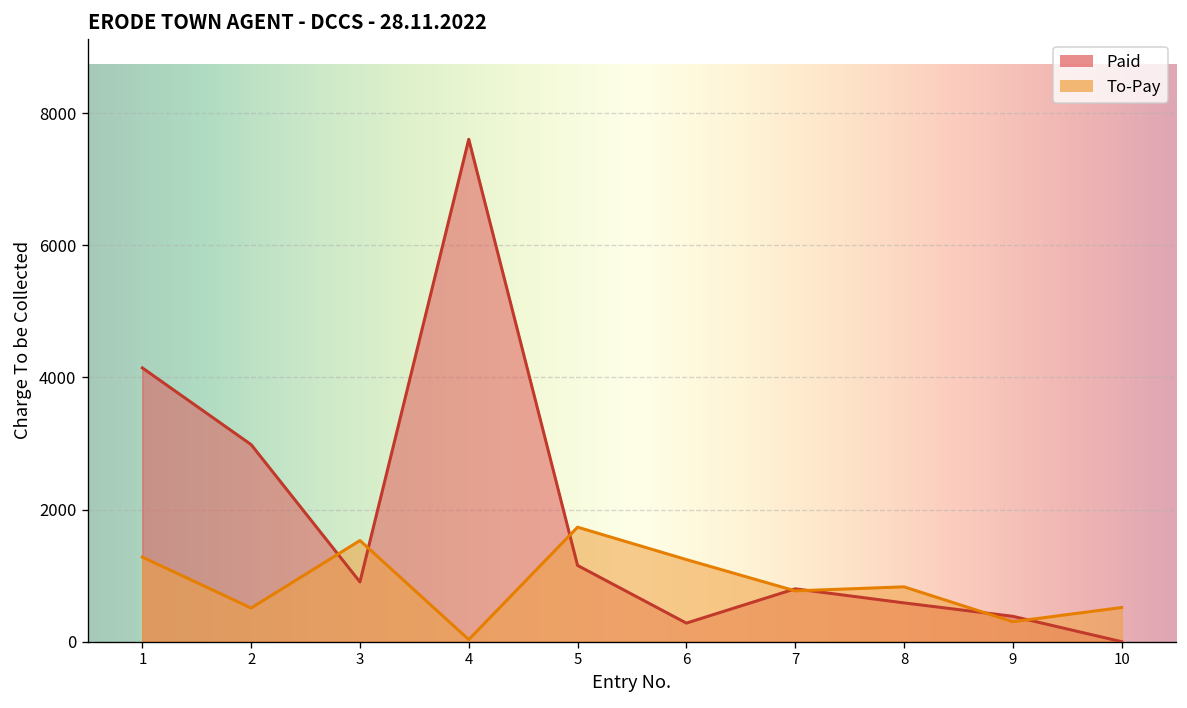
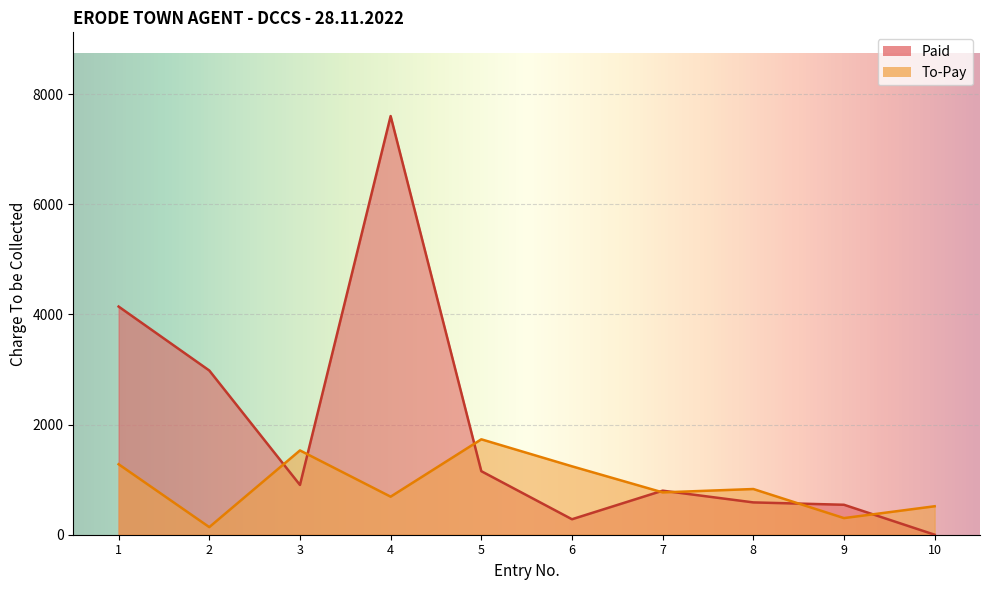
  {
    "Paid": {
      "1": 4100,
      "2": 3000,
      "3": 900,
      "4": 7600,
      "5": 1200,
      "6": 300,
      "8": 600,
-     "9": 400,
+     "9": 500,
      "10": 0
    },
    "To-Pay": {
      "1": 1300,
-     "2": 500,
+     "2": 100,
      "3": 1500,
-     "4": 0,
+     "4": 700,
      "5": 1700,
      "6": 1200,
      "8": 800,
      "9": 300,
      "10": 500
    }
  }
